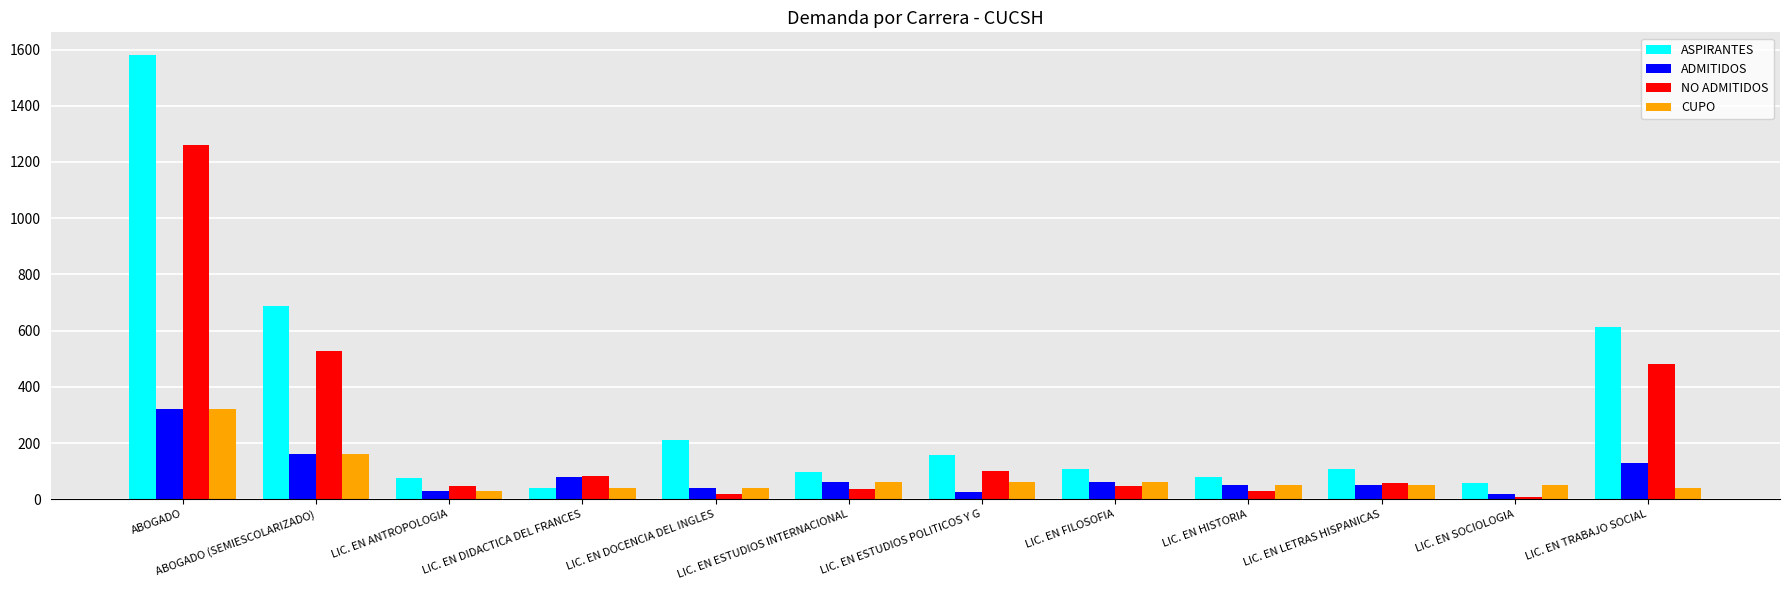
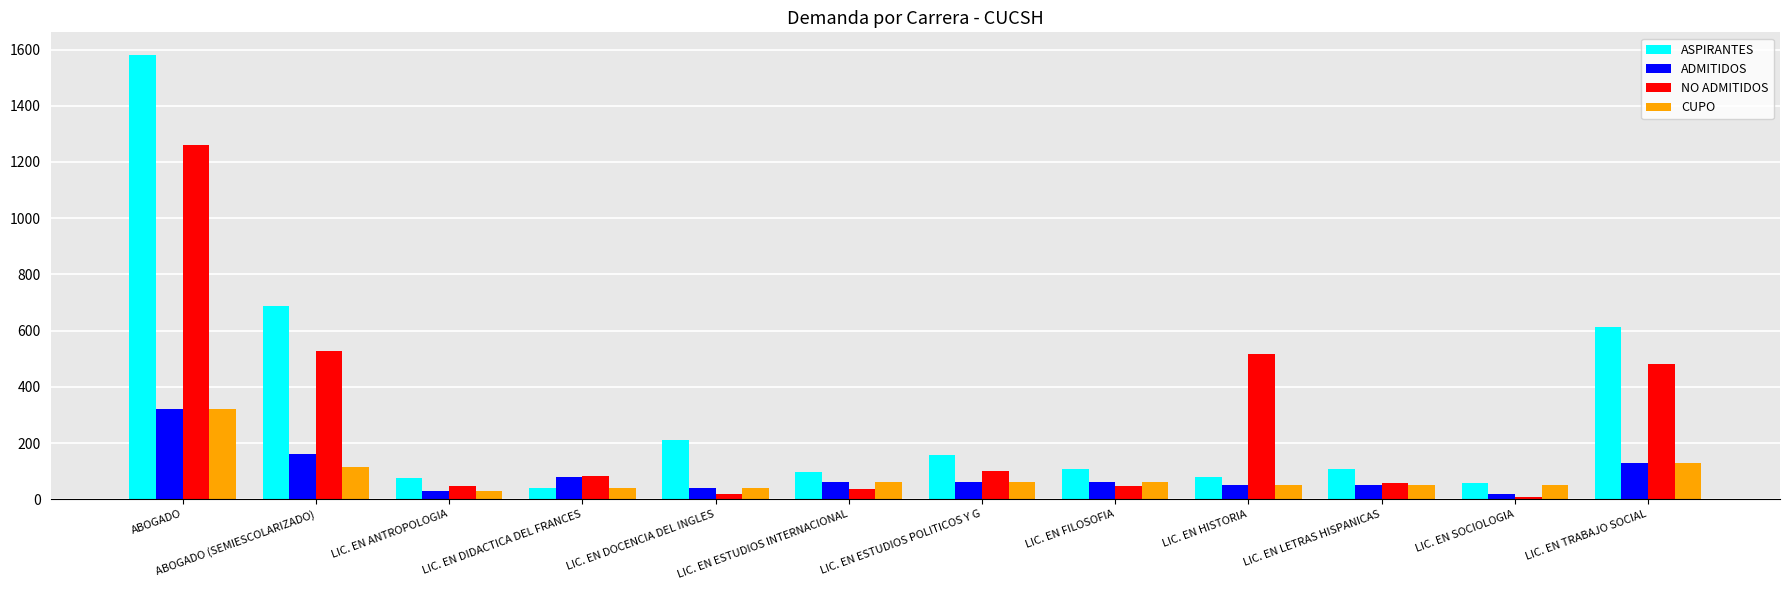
  {
    "ASPIRANTES": {
      "ABOGADO": 1580,
      "ABOGADO (SEMIESCOLARIZADO)": 690,
      "LIC. EN ANTROPOLOGIA": 80,
      "LIC. EN DIDACTICA DEL FRANCES": 40,
      "LIC. EN DOCENCIA DEL INGLES": 210,
      "LIC. EN ESTUDIOS INTERNACIONAL": 100,
      "LIC. EN ESTUDIOS POLITICOS Y G": 160,
      "LIC. EN FILOSOFIA": 110,
      "LIC. EN HISTORIA": 80,
      "LIC. EN LETRAS HISPANICAS": 110,
      "LIC. EN SOCIOLOGIA": 60,
      "LIC. EN TRABAJO SOCIAL": 610
    },
    "ADMITIDOS": {
      "ABOGADO": 320,
      "ABOGADO (SEMIESCOLARIZADO)": 160,
      "LIC. EN ANTROPOLOGIA": 30,
      "LIC. EN DIDACTICA DEL FRANCES": 80,
      "LIC. EN DOCENCIA DEL INGLES": 40,
      "LIC. EN ESTUDIOS INTERNACIONAL": 60,
-     "LIC. EN ESTUDIOS POLITICOS Y G": 30,
+     "LIC. EN ESTUDIOS POLITICOS Y G": 60,
      "LIC. EN FILOSOFIA": 60,
      "LIC. EN HISTORIA": 50,
      "LIC. EN LETRAS HISPANICAS": 50,
      "LIC. EN SOCIOLOGIA": 20,
      "LIC. EN TRABAJO SOCIAL": 130
    },
    "NO ADMITIDOS": {
      "ABOGADO": 1260,
      "ABOGADO (SEMIESCOLARIZADO)": 530,
      "LIC. EN ANTROPOLOGIA": 50,
      "LIC. EN DIDACTICA DEL FRANCES": 80,
      "LIC. EN DOCENCIA DEL INGLES": 20,
      "LIC. EN ESTUDIOS INTERNACIONAL": 40,
      "LIC. EN ESTUDIOS POLITICOS Y G": 100,
      "LIC. EN FILOSOFIA": 50,
-     "LIC. EN HISTORIA": 30,
+     "LIC. EN HISTORIA": 520,
      "LIC. EN LETRAS HISPANICAS": 60,
      "LIC. EN TRABAJO SOCIAL": 480
    },
    "CUPO": {
      "ABOGADO": 320,
-     "ABOGADO (SEMIESCOLARIZADO)": 160,
+     "ABOGADO (SEMIESCOLARIZADO)": 120,
      "LIC. EN ANTROPOLOGIA": 30,
      "LIC. EN DIDACTICA DEL FRANCES": 40,
      "LIC. EN DOCENCIA DEL INGLES": 40,
      "LIC. EN ESTUDIOS INTERNACIONAL": 60,
      "LIC. EN ESTUDIOS POLITICOS Y G": 60,
      "LIC. EN FILOSOFIA": 60,
      "LIC. EN HISTORIA": 50,
      "LIC. EN LETRAS HISPANICAS": 50,
      "LIC. EN SOCIOLOGIA": 50,
-     "LIC. EN TRABAJO SOCIAL": 40
+     "LIC. EN TRABAJO SOCIAL": 130
    }
  }
